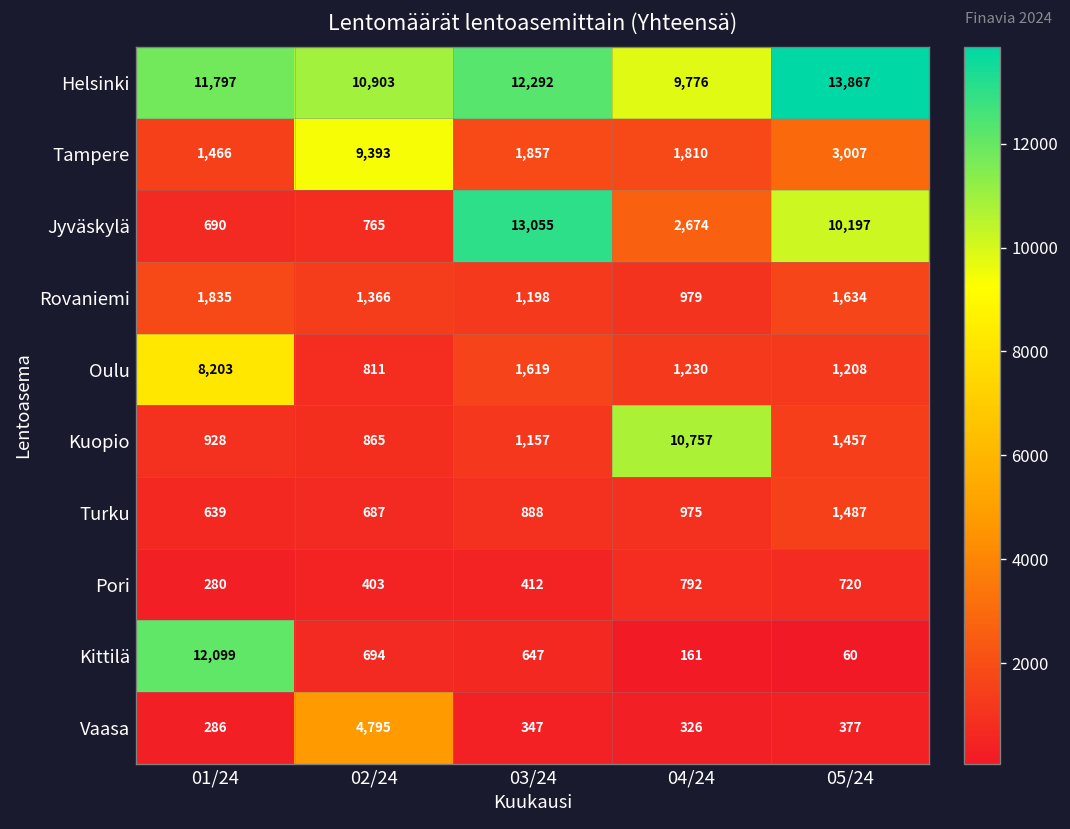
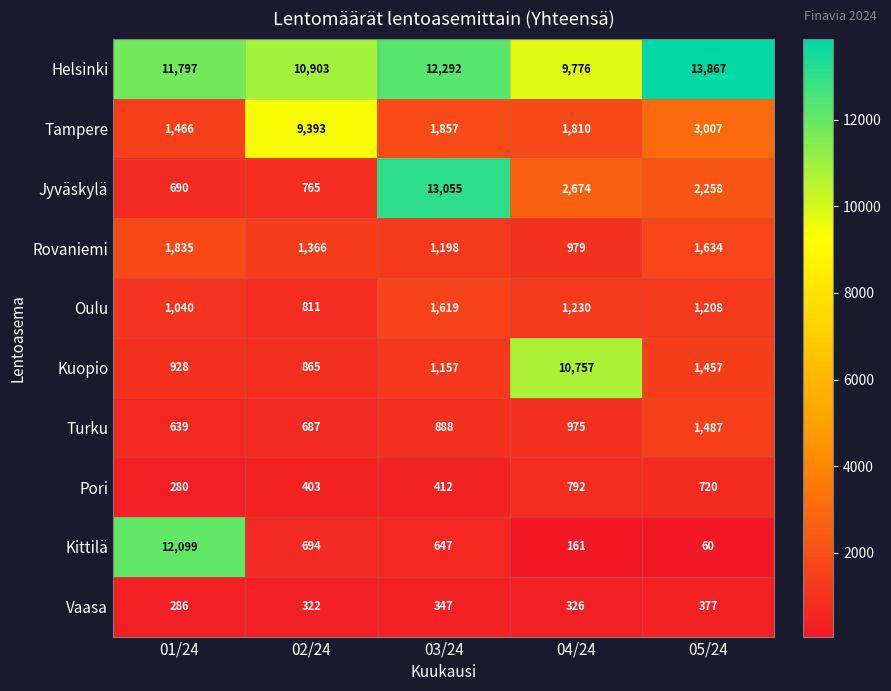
  {
    "Helsinki": {
      "01/24": "11,797",
      "02/24": "10,903",
      "03/24": "12,292",
      "04/24": "9,776",
      "05/24": "13,867"
    },
    "Tampere": {
      "01/24": "1,466",
      "02/24": "9,393",
      "03/24": "1,857",
      "04/24": "1,810",
      "05/24": "3,007"
    },
    "Jyväskylä": {
      "01/24": "690",
      "02/24": "765",
      "03/24": "13,055",
      "04/24": "2,674",
-     "05/24": "10,197"
+     "05/24": "2,258"
    },
    "Rovaniemi": {
      "01/24": "1,835",
      "02/24": "1,366",
      "03/24": "1,198",
      "04/24": "979",
      "05/24": "1,634"
    },
    "Oulu": {
-     "01/24": "8,203",
+     "01/24": "1,040",
      "02/24": "811",
      "03/24": "1,619",
      "04/24": "1,230",
      "05/24": "1,208"
    },
    "Kuopio": {
      "01/24": "928",
      "02/24": "865",
      "03/24": "1,157",
      "04/24": "10,757",
      "05/24": "1,457"
    },
    "Turku": {
      "01/24": "639",
      "02/24": "687",
      "03/24": "888",
      "04/24": "975",
      "05/24": "1,487"
    },
    "Pori": {
      "01/24": "280",
      "02/24": "403",
      "03/24": "412",
      "04/24": "792",
      "05/24": "720"
    },
    "Kittilä": {
      "01/24": "12,099",
      "02/24": "694",
      "03/24": "647",
      "04/24": "161",
      "05/24": "60"
    },
    "Vaasa": {
      "01/24": "286",
-     "02/24": "4,795",
+     "02/24": "322",
      "03/24": "347",
      "04/24": "326",
      "05/24": "377"
    }
  }
